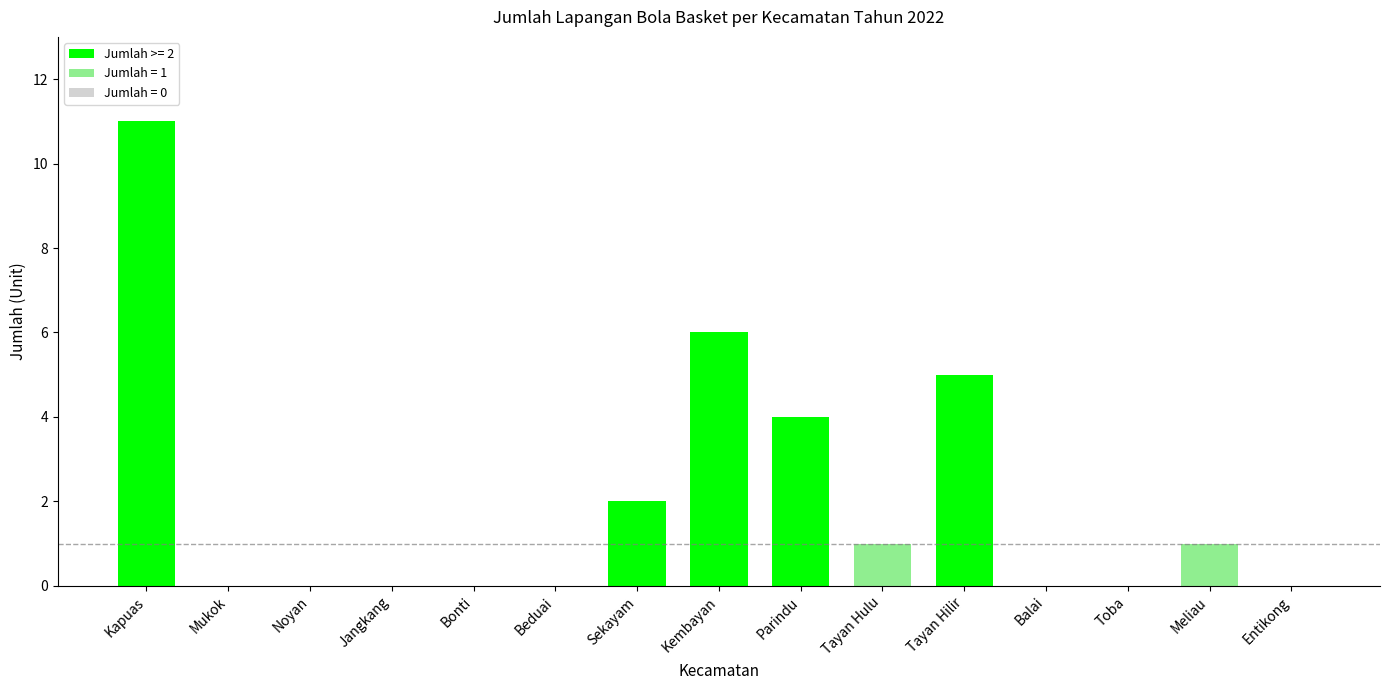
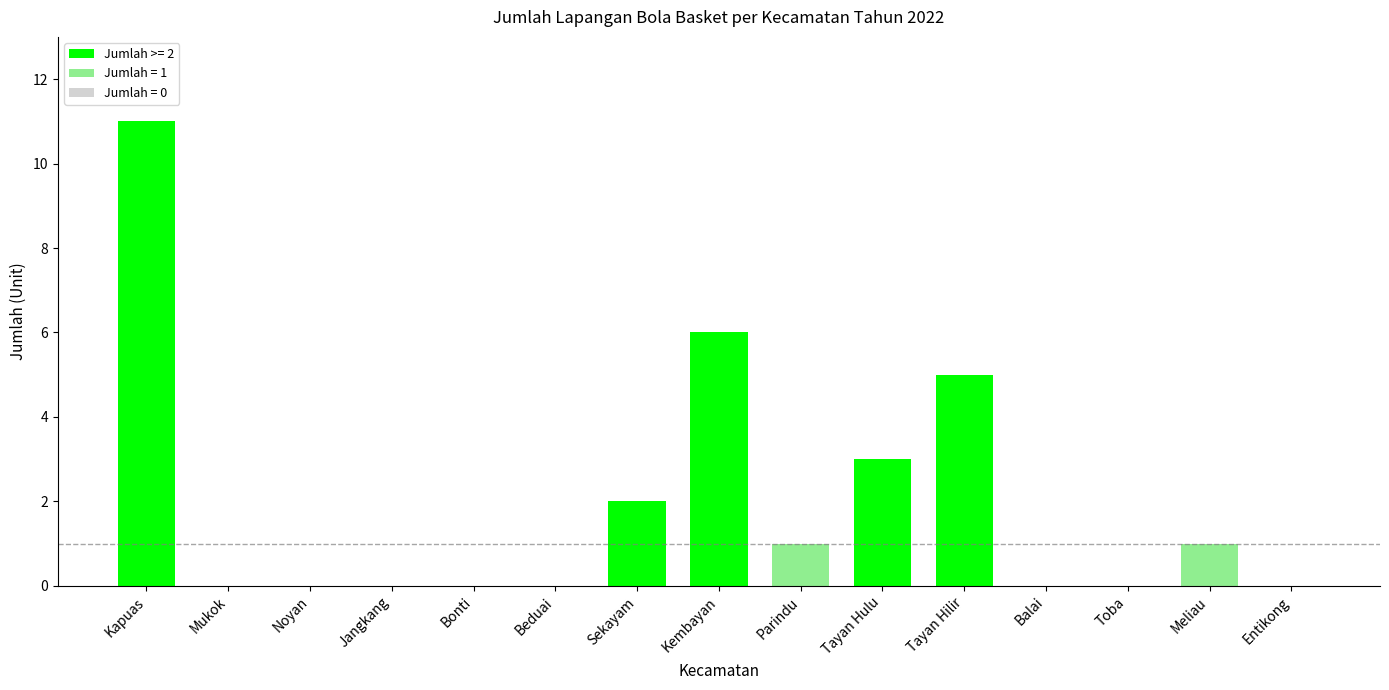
  {
    "Kapuas": 11,
    "Mukok": 0,
    "Noyan": 0,
    "Jangkang": 0,
    "Bonti": 0,
    "Beduai": 0,
    "Sekayam": 2,
    "Kembayan": 6,
-   "Parindu": 4,
-   "Tayan Hulu": 1,
+   "Parindu": 1,
+   "Tayan Hulu": 3,
    "Tayan Hilir": 5,
    "Balai": 0,
    "Toba": 0,
    "Meliau": 1,
    "Entikong": 0
  }
